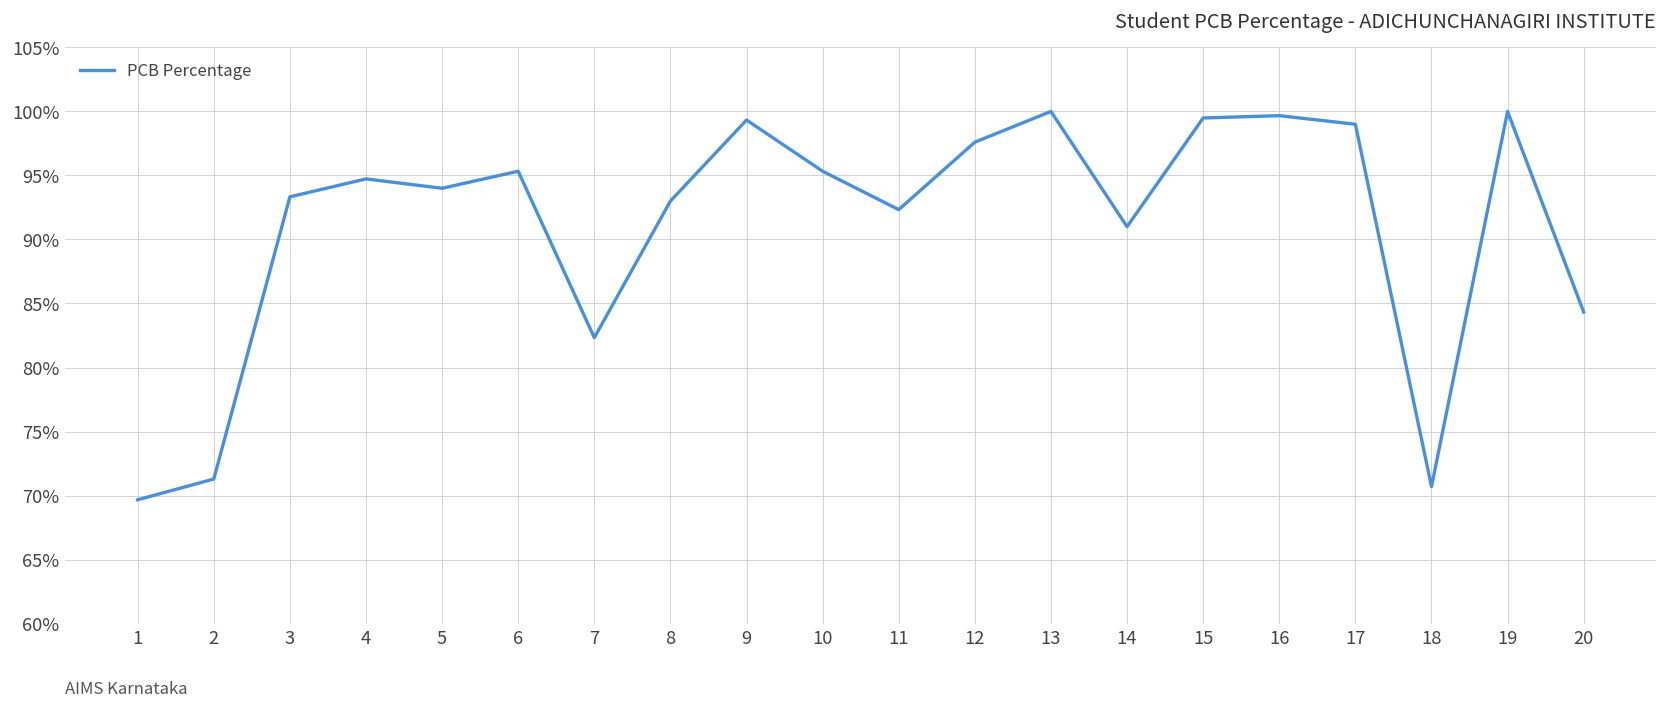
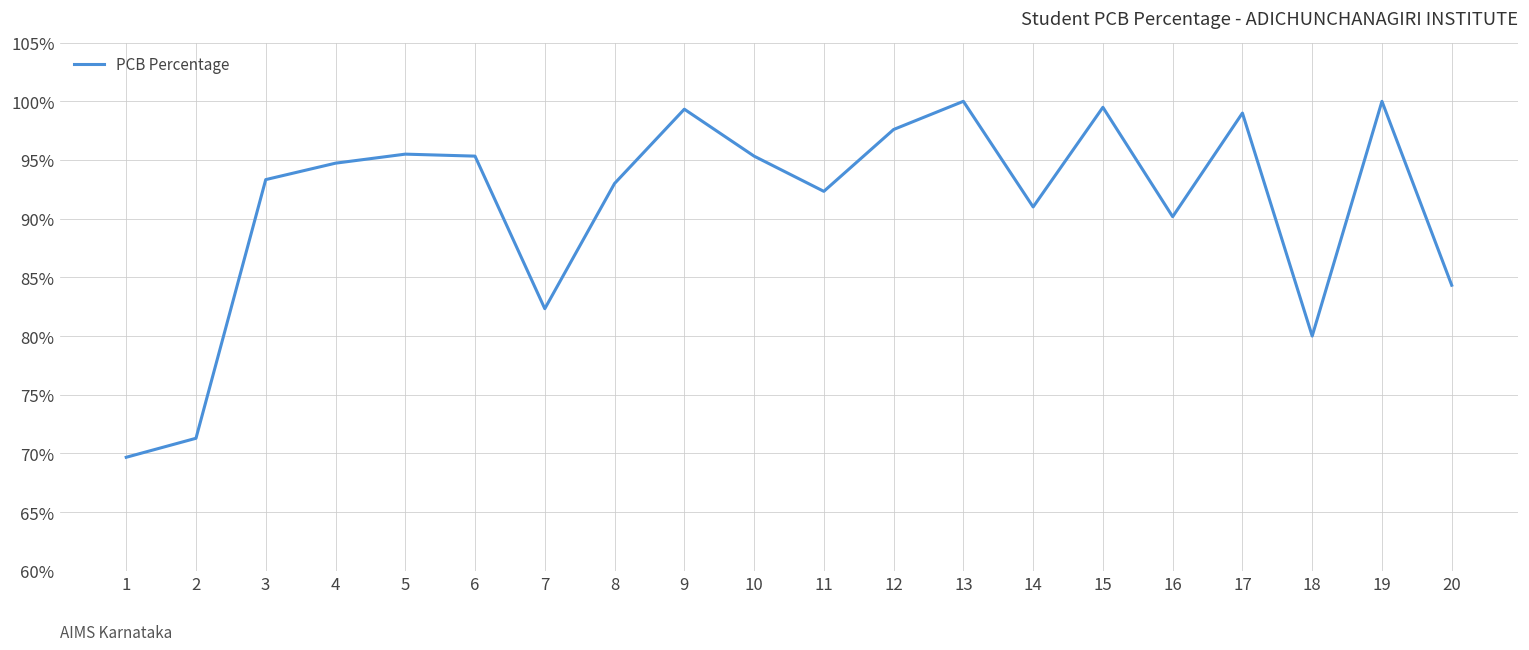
  {
    "1": "69.7%",
    "2": "71.3%",
    "3": "93.3%",
    "4": "94.7%",
-   "5": "94.0%",
+   "5": "95.5%",
    "6": "95.3%",
    "7": "82.3%",
    "8": "93.0%",
    "9": "99.3%",
    "10": "95.3%",
    "11": "92.3%",
    "12": "97.6%",
    "13": "100.0%",
    "14": "91.0%",
    "15": "99.5%",
-   "16": "99.7%",
+   "16": "90.2%",
    "17": "99.0%",
-   "18": "70.7%",
+   "18": "80.0%",
    "19": "100.0%",
    "20": "84.3%"
  }
